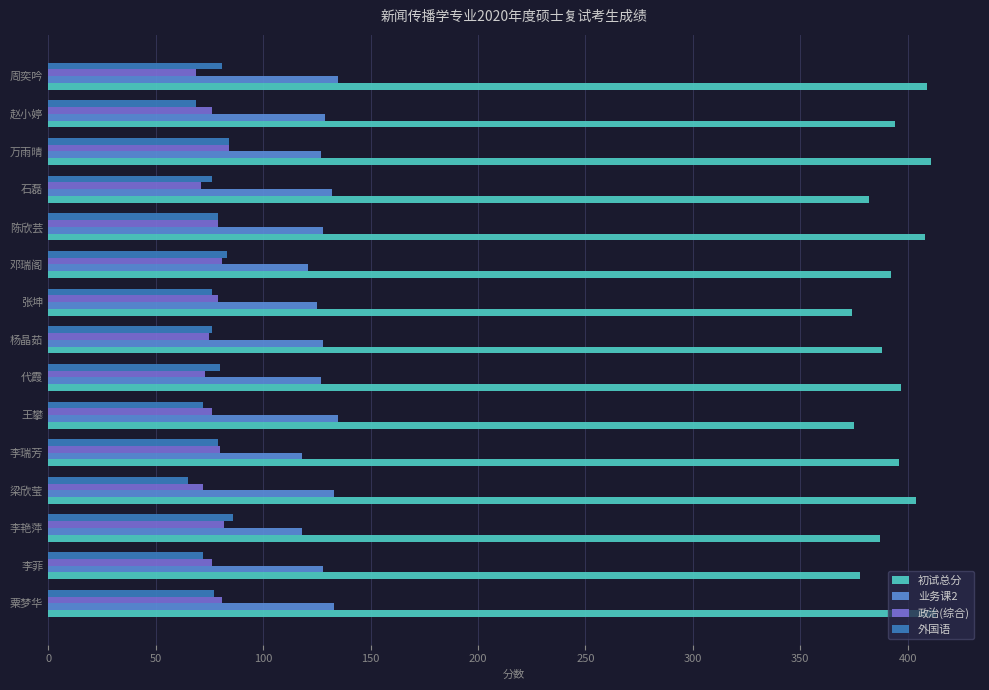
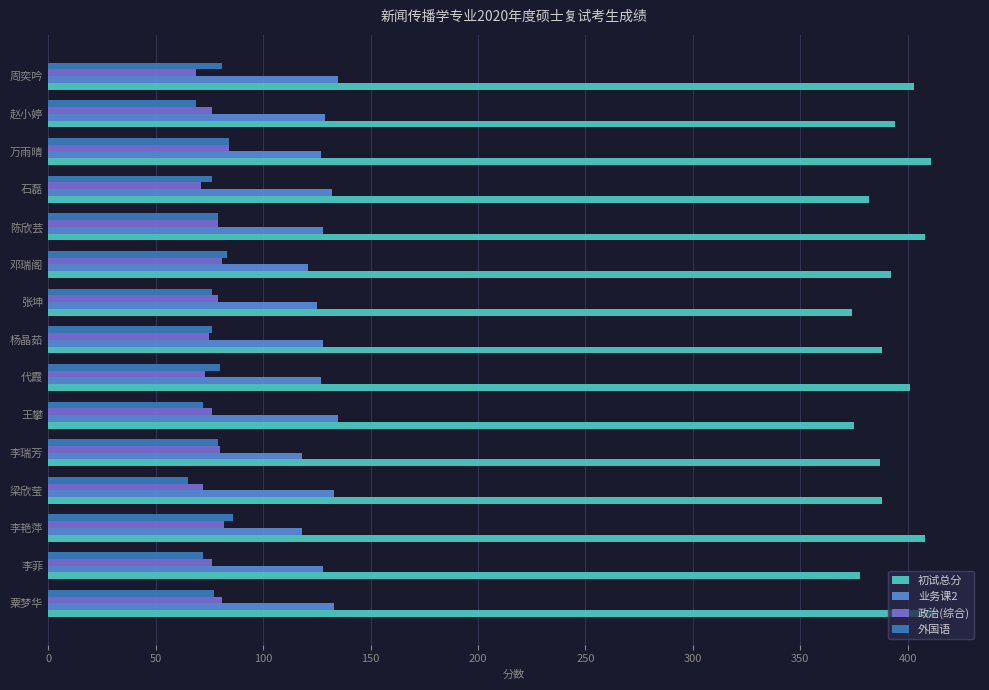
  {
    "初试总分": {
-     "周奕吟": 409,
+     "周奕吟": 403,
      "赵小婷": 394,
      "万雨晴": 411,
      "石磊": 382,
      "陈欣芸": 408,
      "邓瑞阁": 392,
      "张坤": 374,
      "杨晶茹": 388,
-     "代霞": 397,
+     "代霞": 401,
      "王攀": 375,
-     "李瑞芳": 396,
-     "梁欣莹": 404,
-     "李艳萍": 387,
+     "李瑞芳": 387,
+     "梁欣莹": 388,
+     "李艳萍": 408,
      "李菲": 378
    }
  }
